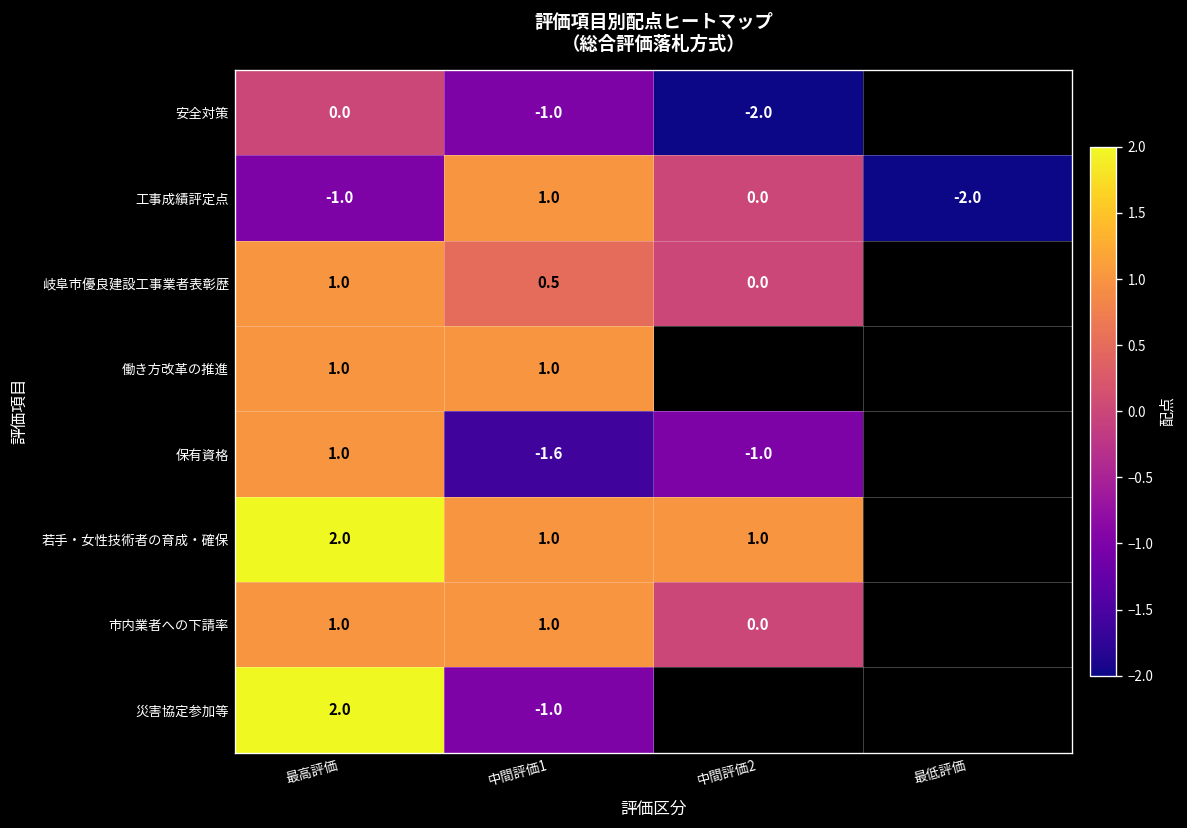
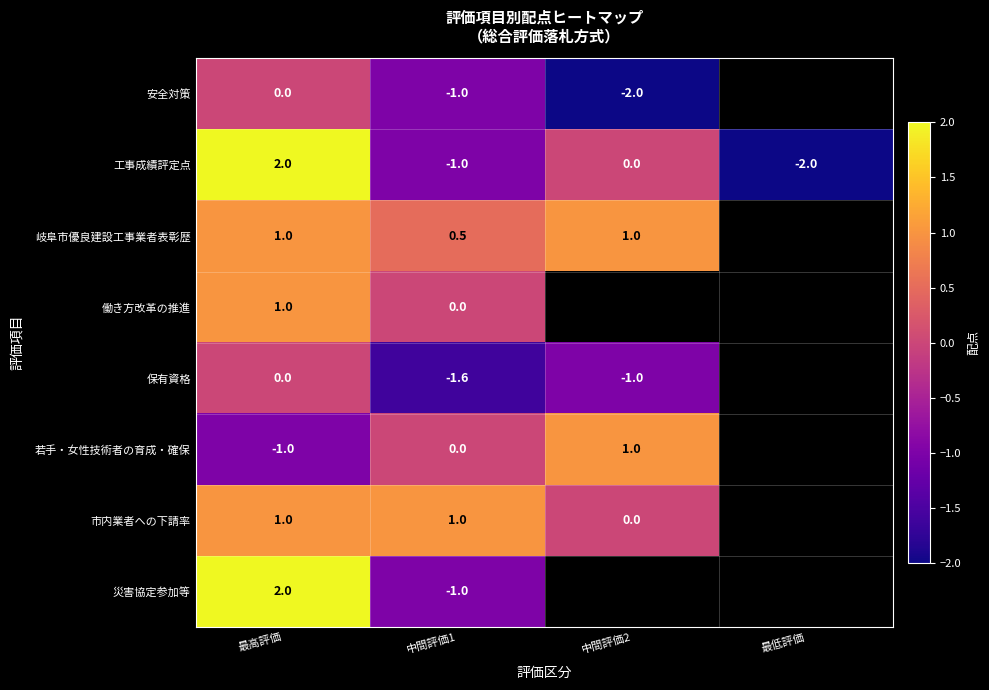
  {
    "安全対策": {
      "最高評価": 0.0,
      "中間評価1": -1.0,
      "中間評価2": -2.0
    },
    "工事成績評定点": {
-     "最高評価": -1.0,
-     "中間評価1": 1.0,
+     "最高評価": 2.0,
+     "中間評価1": -1.0,
      "中間評価2": 0.0,
      "最低評価": -2.0
    },
    "岐阜市優良建設工事業者表彰歴": {
      "最高評価": 1.0,
      "中間評価1": 0.5,
-     "中間評価2": 0.0
+     "中間評価2": 1.0
    },
    "働き方改革の推進": {
      "最高評価": 1.0,
-     "中間評価1": 1.0
+     "中間評価1": 0.0
    },
    "保有資格": {
-     "最高評価": 1.0,
+     "最高評価": 0.0,
      "中間評価1": -1.6,
      "中間評価2": -1.0
    },
    "若手・女性技術者の育成・確保": {
-     "最高評価": 2.0,
-     "中間評価1": 1.0,
+     "最高評価": -1.0,
+     "中間評価1": 0.0,
      "中間評価2": 1.0
    },
    "市内業者への下請率": {
      "最高評価": 1.0,
      "中間評価1": 1.0,
      "中間評価2": 0.0
    },
    "災害協定参加等": {
      "最高評価": 2.0,
      "中間評価1": -1.0
    }
  }
